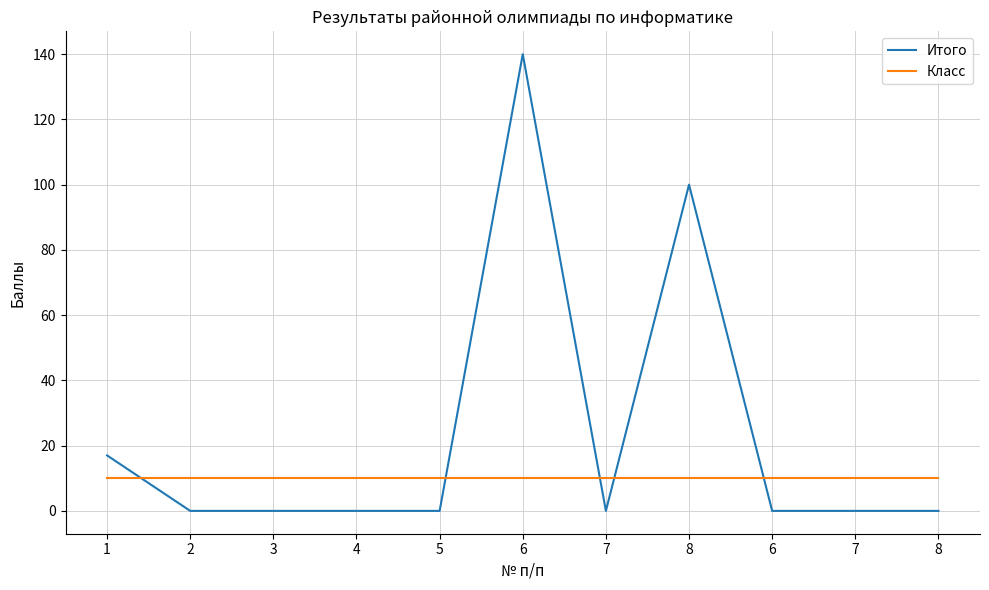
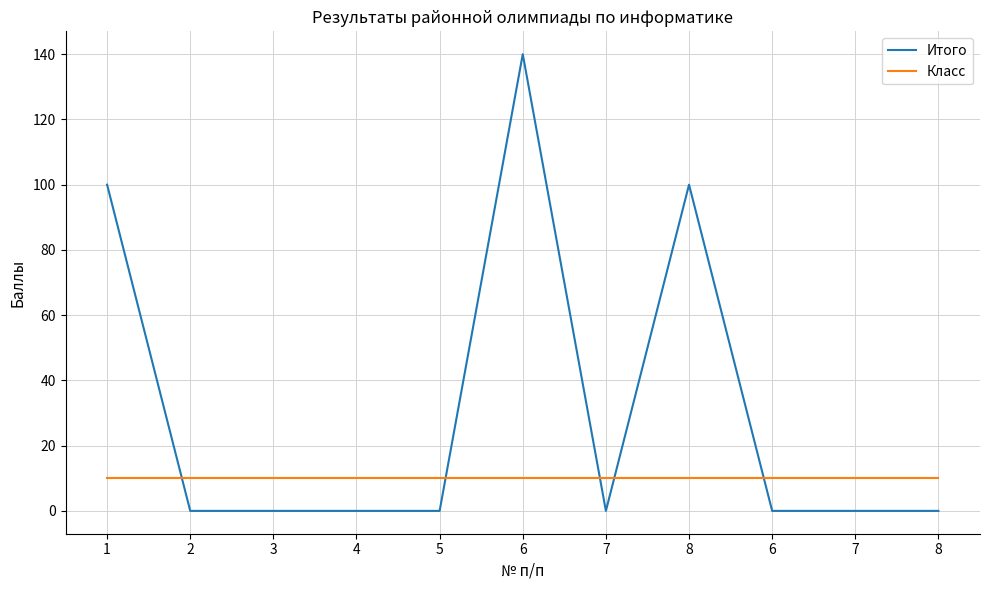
  {
    "Итого": {
-     "1": 17,
+     "1": 100,
      "2": 0,
      "3": 0,
      "4": 0,
      "5": 0
    },
    "Класс": {
      "1": 10,
      "2": 10,
      "3": 10,
      "4": 10,
      "5": 10
    }
  }
